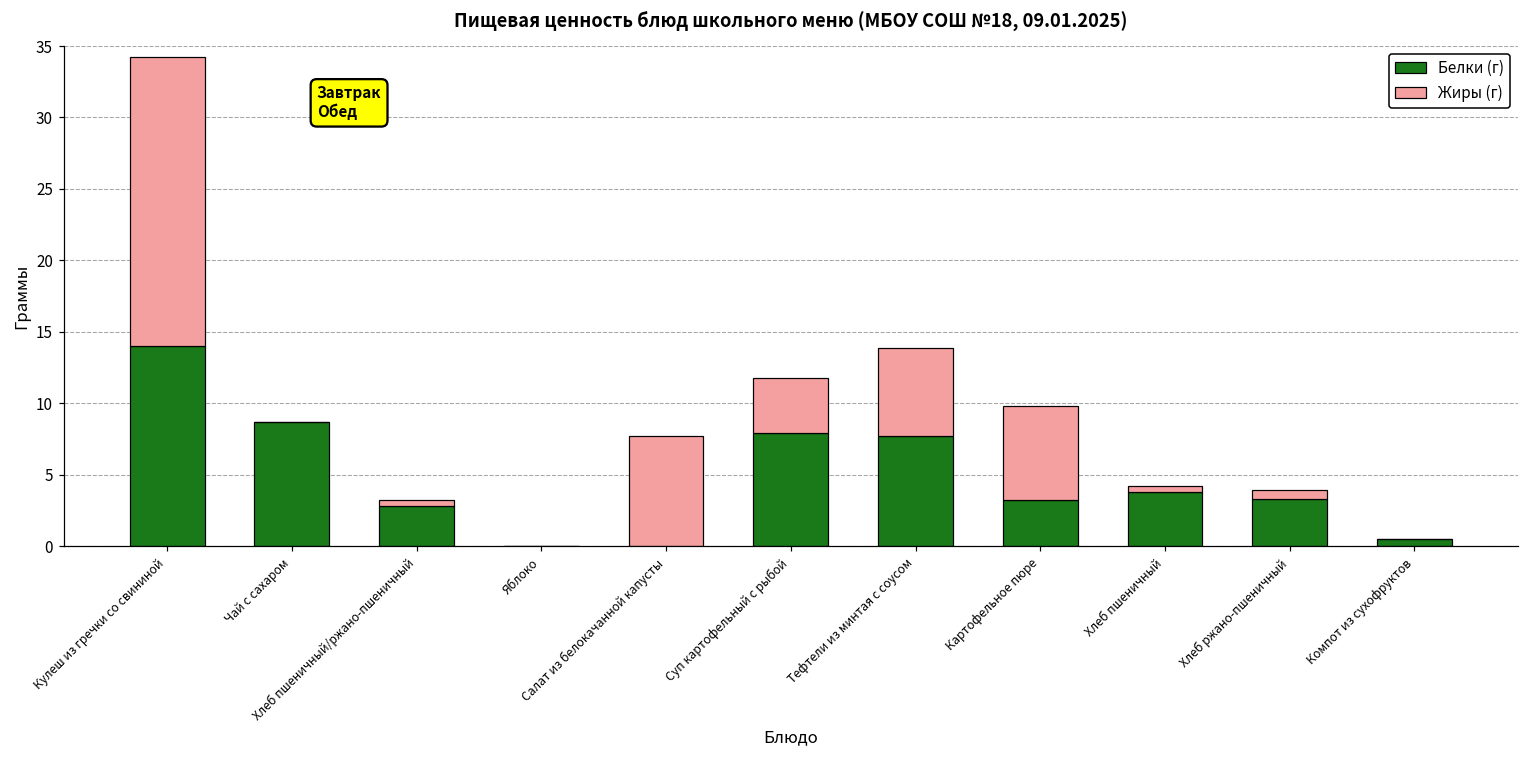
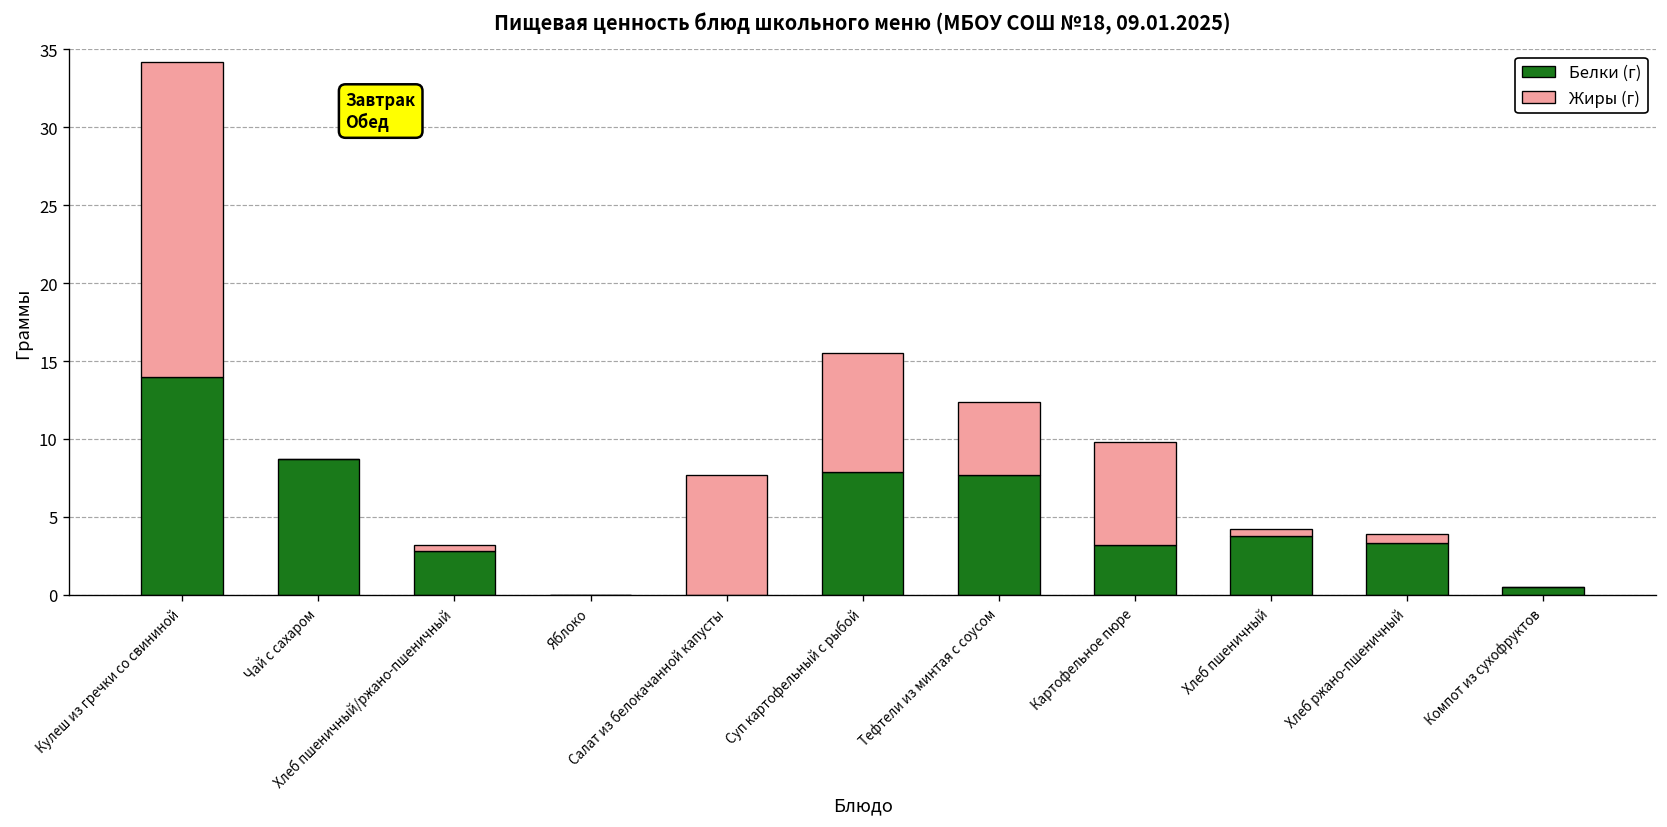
  {
    "Белки (г)": {
      "Кулеш из гречки со свининой": 14.0,
      "Чай с сахаром": 8.7,
      "Хлеб пшеничный/ржано-пшеничный": 2.8,
      "Яблоко": 0.0,
      "Салат из белокачанной капусты": 0.0,
      "Суп картофельный с рыбой": 7.9,
      "Тефтели из минтая с соусом": 7.7,
      "Картофельное пюре": 3.2,
      "Хлеб пшеничный": 3.8,
      "Хлеб ржано-пшеничный": 3.3,
      "Компот из сухофруктов": 0.5
    },
    "Жиры (г)": {
      "Кулеш из гречки со свининой": 20.2,
      "Чай с сахаром": 0.0,
      "Хлеб пшеничный/ржано-пшеничный": 0.4,
      "Яблоко": 0.0,
      "Салат из белокачанной капусты": 7.7,
-     "Суп картофельный с рыбой": 3.9,
-     "Тефтели из минтая с соусом": 6.2,
+     "Суп картофельный с рыбой": 7.6,
+     "Тефтели из минтая с соусом": 4.7,
      "Картофельное пюре": 6.6,
      "Хлеб пшеничный": 0.4,
      "Хлеб ржано-пшеничный": 0.6,
      "Компот из сухофруктов": 0.0
    }
  }
